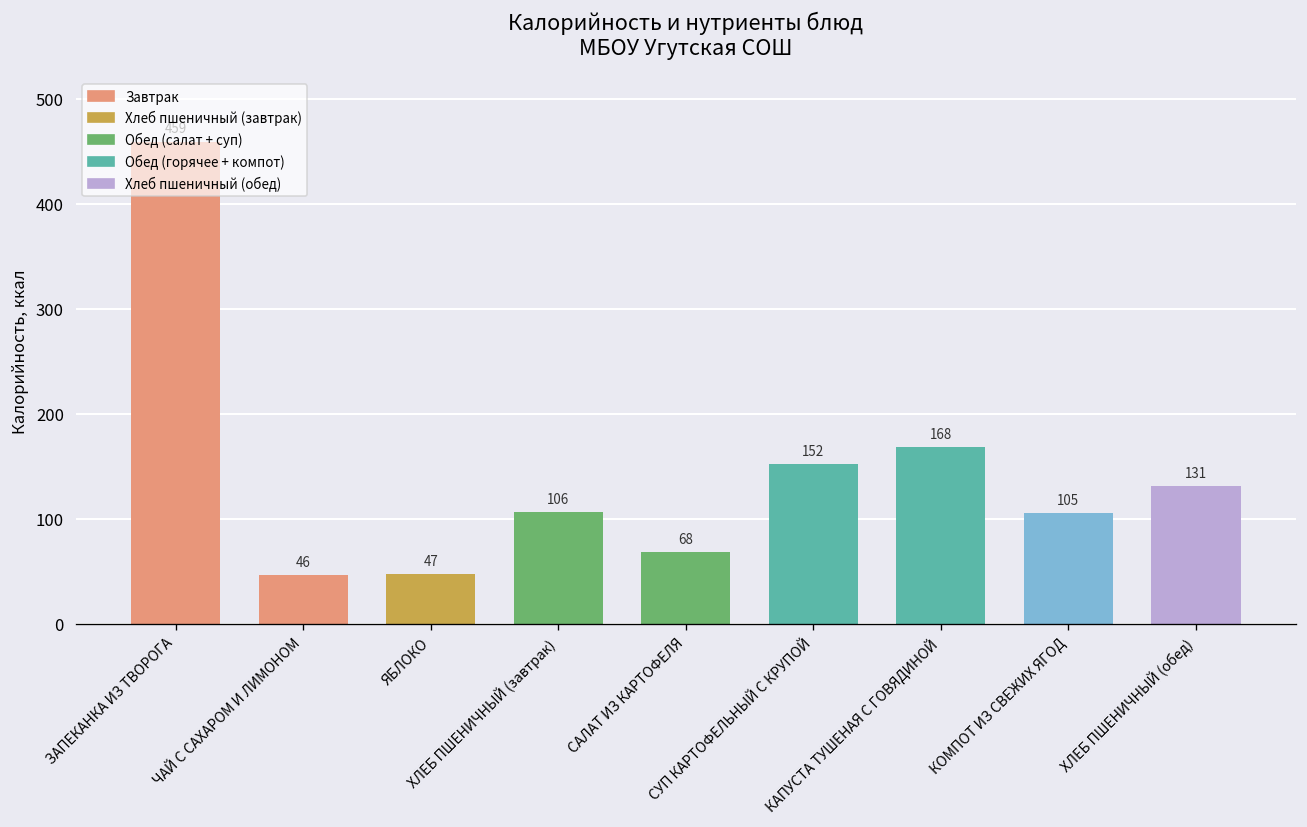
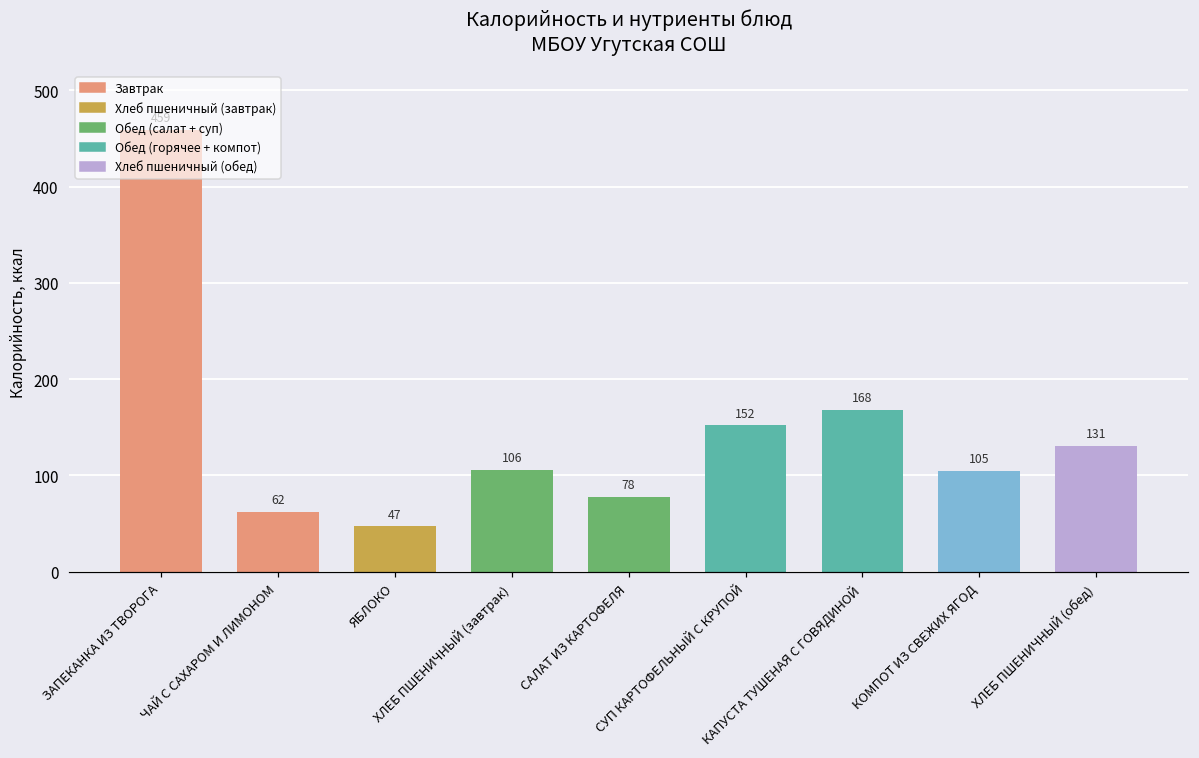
  {
-   "ЧАЙ С САХАРОМ И ЛИМОНОМ": 46,
+   "ЧАЙ С САХАРОМ И ЛИМОНОМ": 62,
    "ЯБЛОКО": 47,
    "ХЛЕБ ПШЕНИЧНЫЙ (завтрак)": 106,
-   "САЛАТ ИЗ КАРТОФЕЛЯ": 68,
+   "САЛАТ ИЗ КАРТОФЕЛЯ": 78,
    "СУП КАРТОФЕЛЬНЫЙ С КРУПОЙ": 152,
    "КАПУСТА ТУШЕНАЯ С ГОВЯДИНОЙ": 168,
    "КОМПОТ ИЗ СВЕЖИХ ЯГОД": 105,
    "ХЛЕБ ПШЕНИЧНЫЙ (обед)": 131
  }
